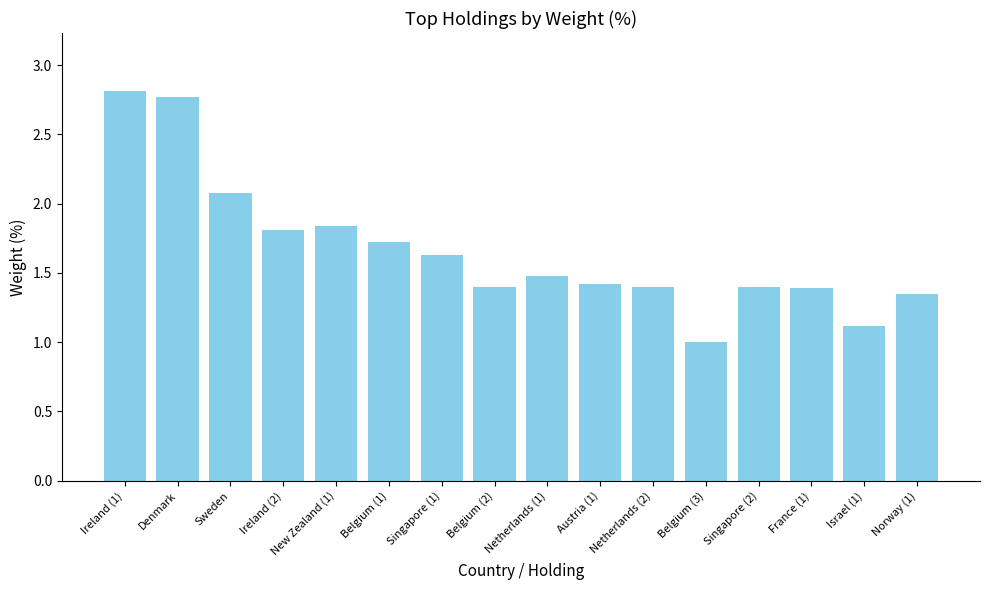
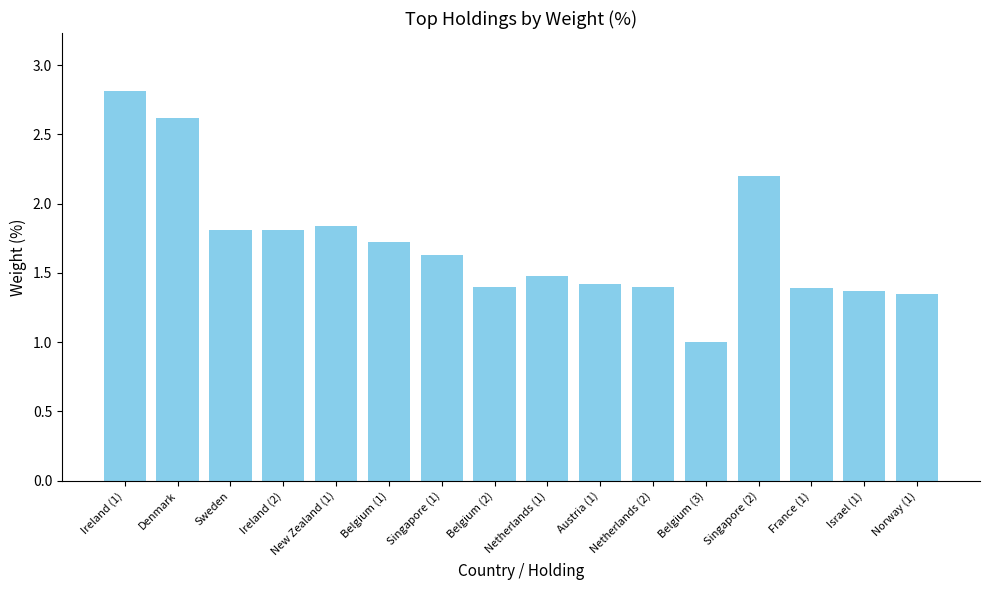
  {
    "Ireland (1)": 2.81,
-   "Denmark": 2.77,
-   "Sweden": 2.08,
+   "Denmark": 2.62,
+   "Sweden": 1.81,
    "Ireland (2)": 1.81,
    "New Zealand (1)": 1.84,
    "Belgium (1)": 1.72,
    "Singapore (1)": 1.63,
    "Belgium (2)": 1.40,
    "Netherlands (1)": 1.48,
    "Austria (1)": 1.42,
    "Netherlands (2)": 1.40,
    "Belgium (3)": 1.00,
-   "Singapore (2)": 1.4,
+   "Singapore (2)": 2.2,
    "France (1)": 1.39,
-   "Israel (1)": 1.12,
+   "Israel (1)": 1.37,
    "Norway (1)": 1.35
  }
